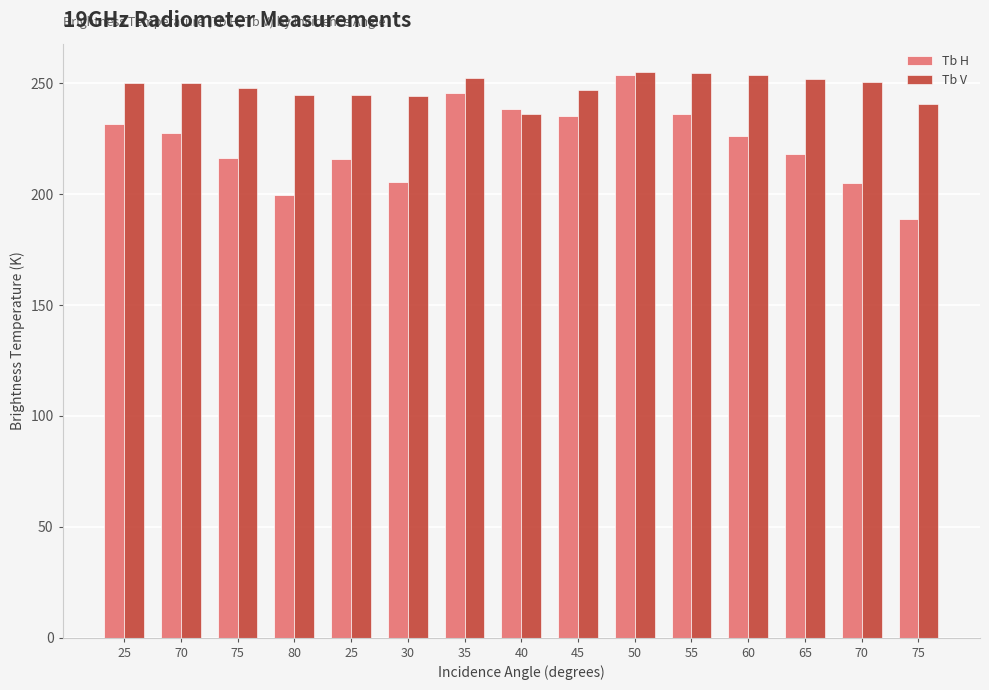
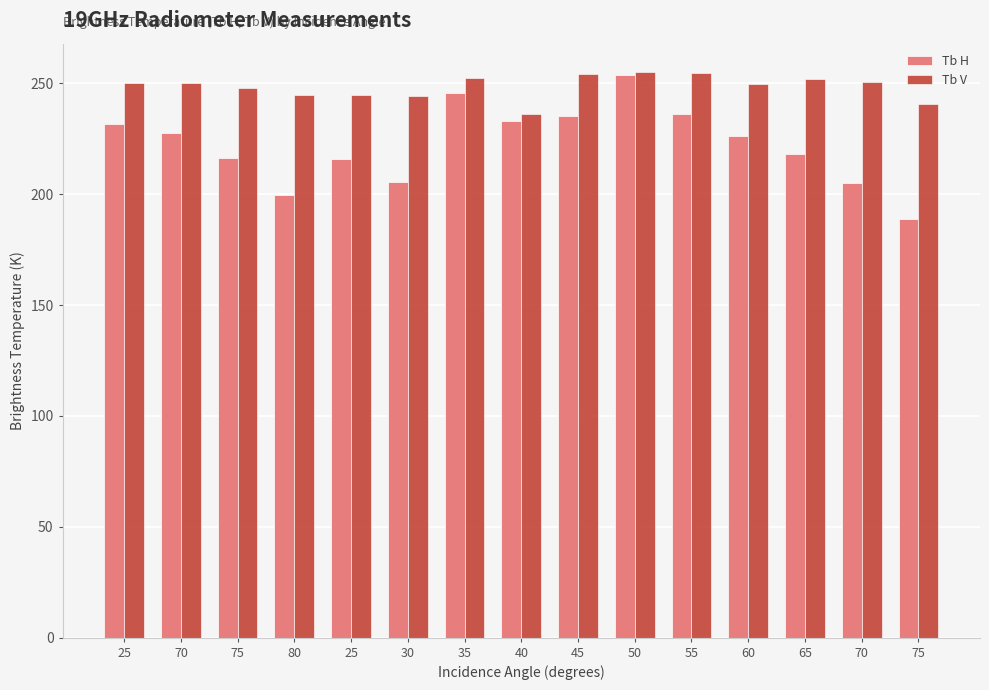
  {
    "Tb H": {
      "80": 200,
      "30": 206,
      "35": 246,
-     "40": 239,
+     "40": 233,
      "45": 235,
      "50": 254,
      "55": 236,
      "60": 226,
      "65": 218
    },
    "Tb V": {
      "80": 245,
      "30": 244,
      "35": 252,
      "40": 236,
-     "45": 247,
+     "45": 254,
      "50": 255,
      "55": 255,
-     "60": 254,
+     "60": 250,
      "65": 252
    }
  }
